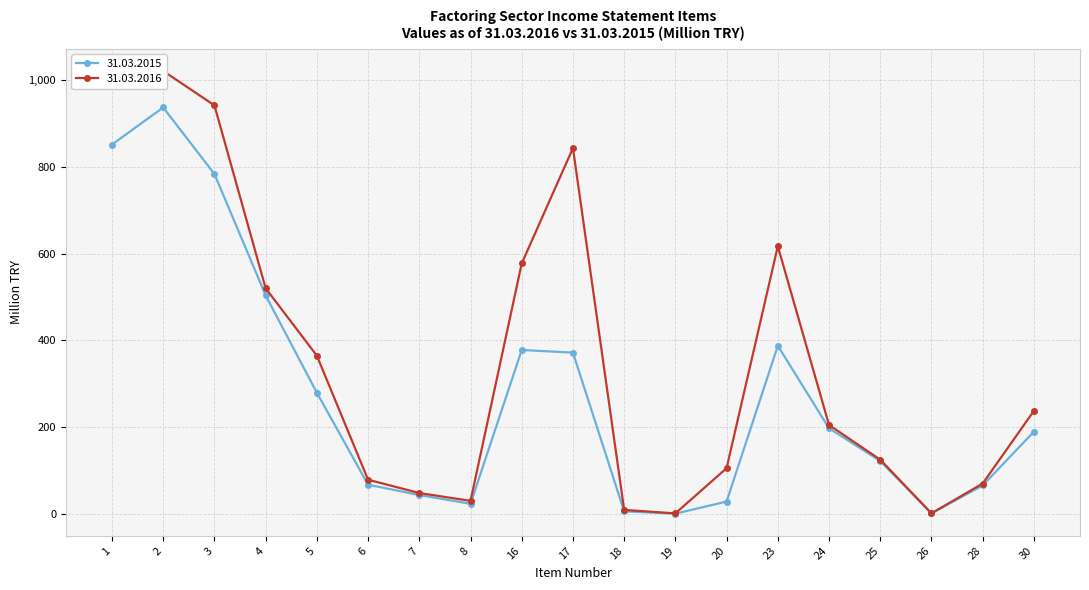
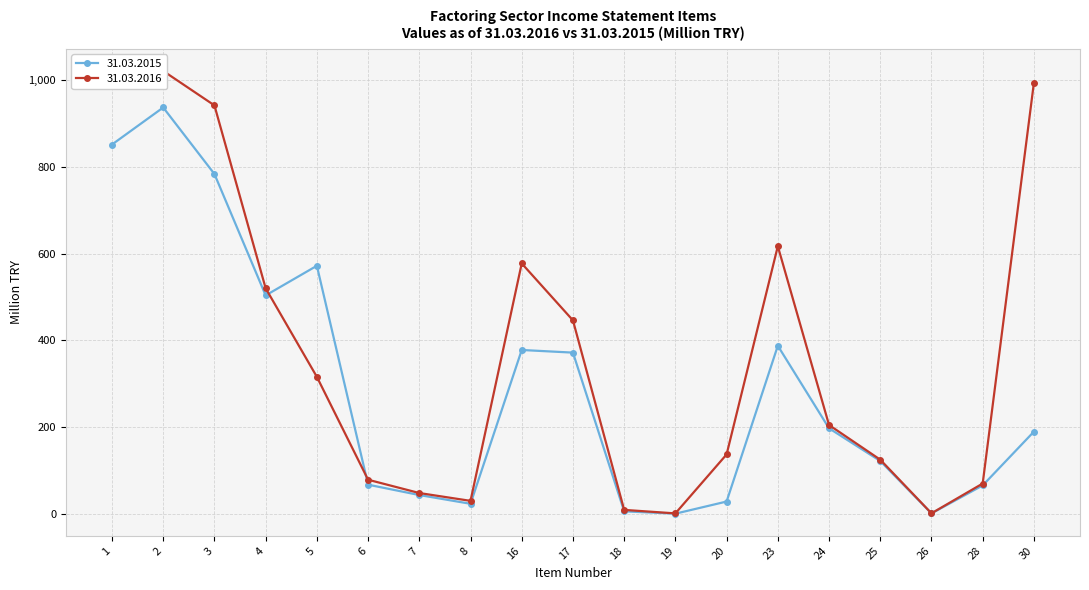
  {
    "31.03.2015": {
      "1": 850,
      "2": 940,
      "3": 780,
      "4": 500,
-     "5": 280,
+     "5": 570,
      "6": 70,
      "8": 20,
      "16": 380,
      "17": 370,
      "20": 30,
      "23": 390,
      "24": 200,
      "30": 190
    },
    "31.03.2016": {
      "3": 940,
      "4": 520,
-     "5": 360,
+     "5": 320,
      "6": 80,
      "8": 30,
      "16": 580,
-     "17": 840,
-     "20": 110,
+     "17": 450,
+     "20": 140,
      "23": 620,
      "24": 210,
-     "30": 240
+     "30": 990
    }
  }
